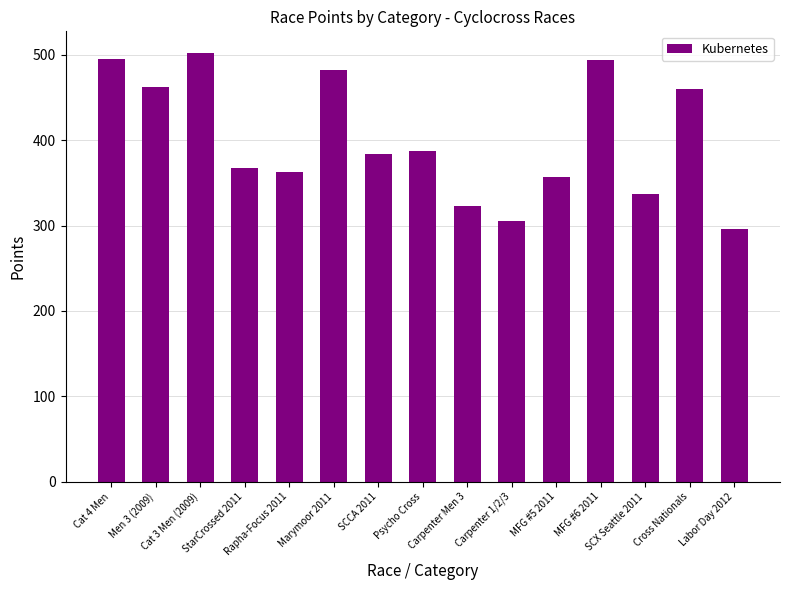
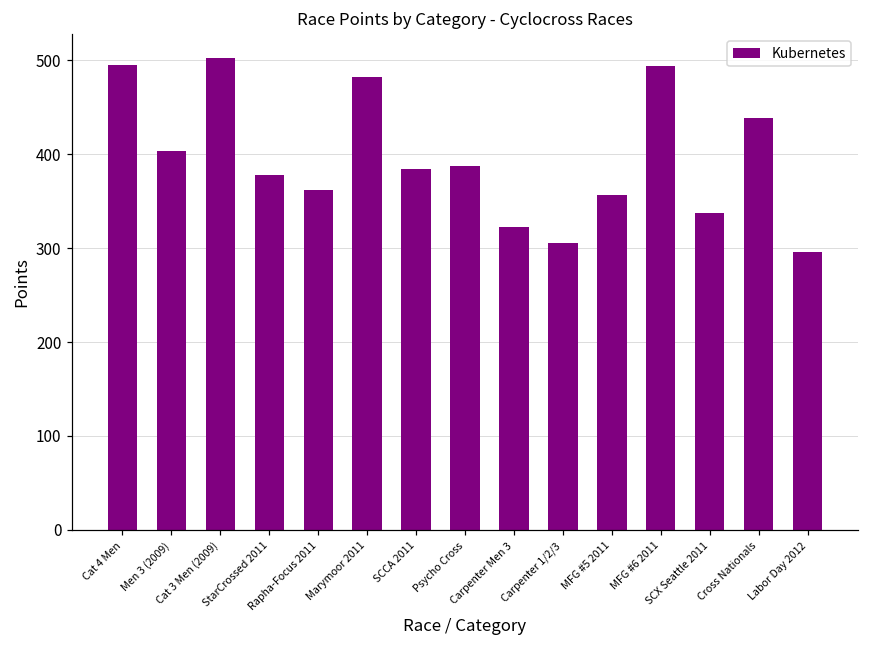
  {
    "Cat 4 Men": 490,
-   "Men 3 (2009)": 460,
+   "Men 3 (2009)": 400,
    "Cat 3 Men (2009)": 500,
-   "StarCrossed 2011": 370,
+   "StarCrossed 2011": 380,
    "Rapha-Focus 2011": 360,
    "Marymoor 2011": 480,
    "SCCA 2011": 380,
    "Psycho Cross": 390,
    "Carpenter Men 3": 320,
    "Carpenter 1/2/3": 310,
    "MFG #5 2011": 360,
    "MFG #6 2011": 490,
    "SCX Seattle 2011": 340,
-   "Cross Nationals": 460,
+   "Cross Nationals": 440,
    "Labor Day 2012": 300
  }
